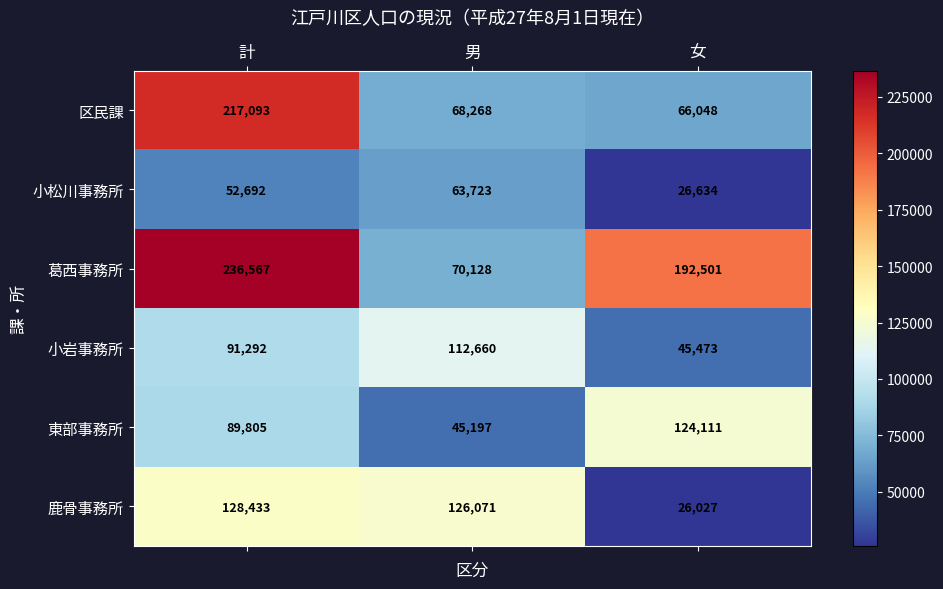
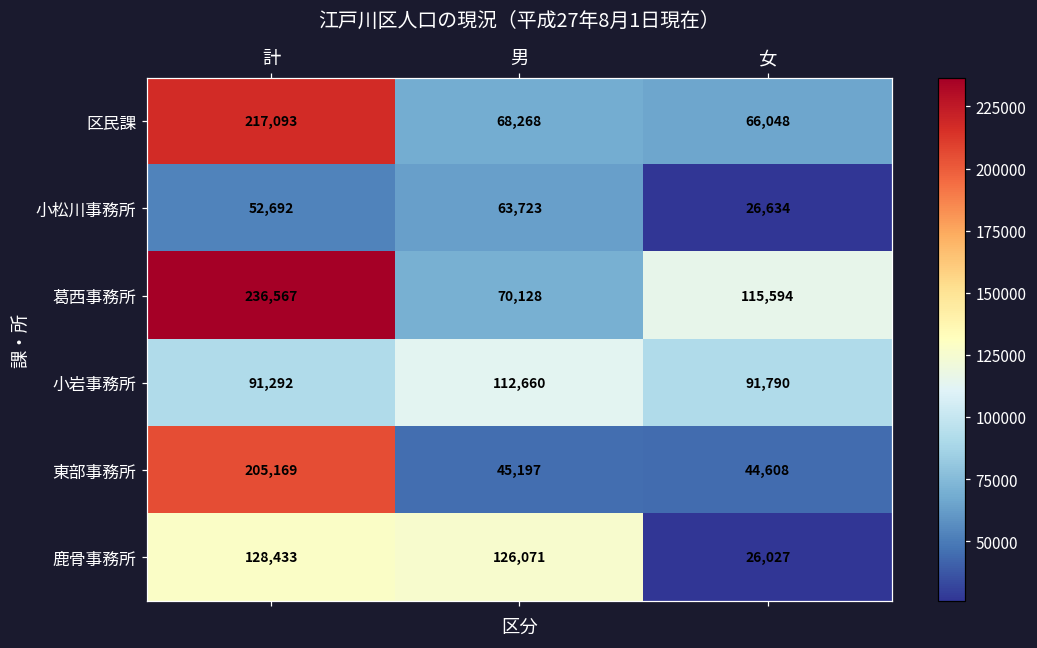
  {
    "区民課": {
      "計": "217,093",
      "男": "68,268",
      "女": "66,048"
    },
    "小松川事務所": {
      "計": "52,692",
      "男": "63,723",
      "女": "26,634"
    },
    "葛西事務所": {
      "計": "236,567",
      "男": "70,128",
-     "女": "192,501"
+     "女": "115,594"
    },
    "小岩事務所": {
      "計": "91,292",
      "男": "112,660",
-     "女": "45,473"
+     "女": "91,790"
    },
    "東部事務所": {
-     "計": "89,805",
+     "計": "205,169",
      "男": "45,197",
-     "女": "124,111"
+     "女": "44,608"
    },
    "鹿骨事務所": {
      "計": "128,433",
      "男": "126,071",
      "女": "26,027"
    }
  }
